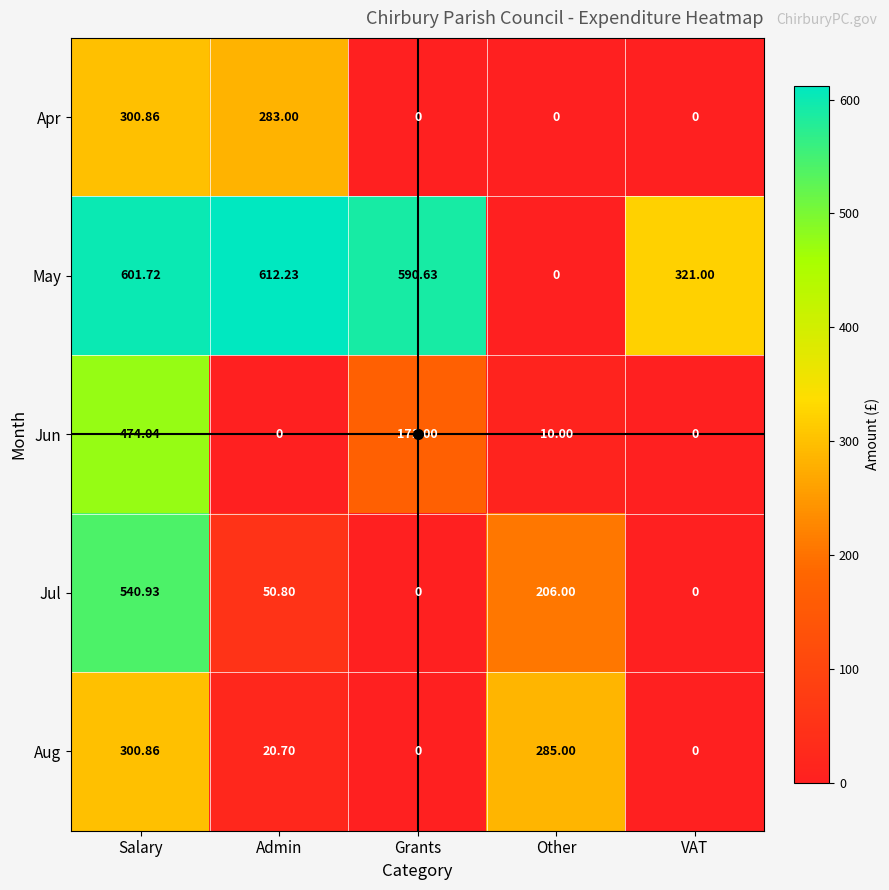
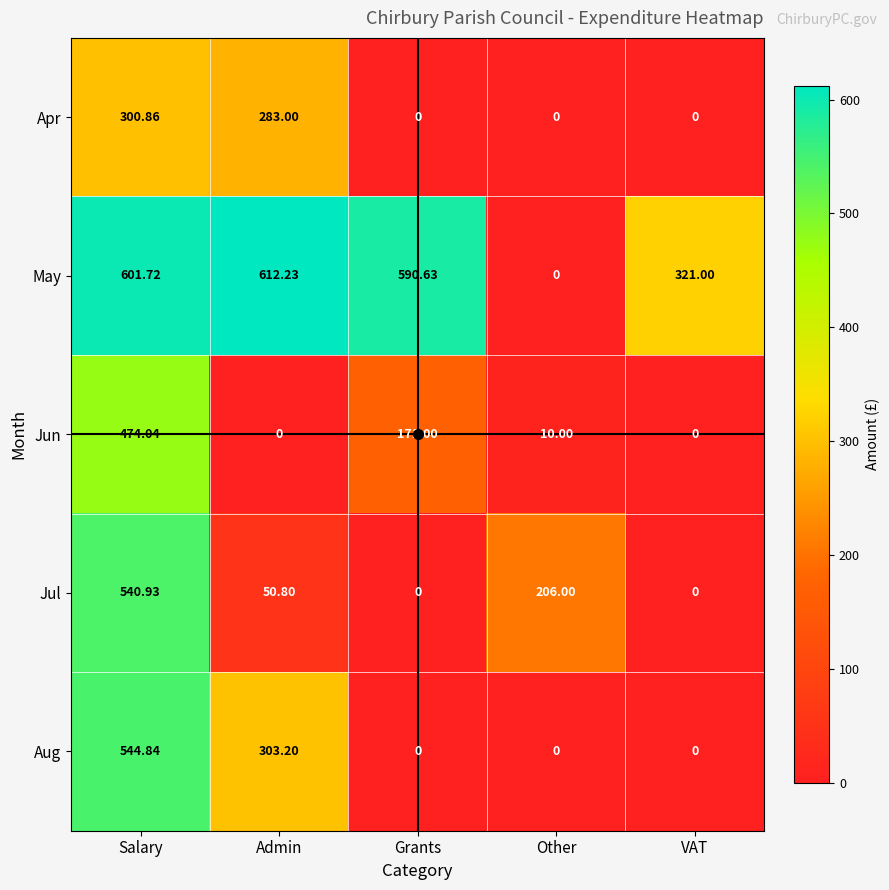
  {
    "Apr": {
      "Salary": 300.86,
      "Admin": 283.00,
      "Grants": 0,
      "Other": 0,
      "VAT": 0
    },
    "May": {
      "Salary": 601.72,
      "Admin": 612.23,
      "Grants": 590.63,
      "Other": 0,
      "VAT": 321.00
    },
    "Jun": {
      "Salary": 474.04,
      "Admin": 0,
      "Other": 10.00,
      "VAT": 0
    },
    "Jul": {
      "Salary": 540.93,
      "Admin": 50.80,
      "Grants": 0,
      "Other": 206.00,
      "VAT": 0
    },
    "Aug": {
-     "Salary": 300.86,
-     "Admin": 20.70,
+     "Salary": 544.84,
+     "Admin": 303.20,
      "Grants": 0,
-     "Other": 285.00,
+     "Other": 0,
      "VAT": 0
    }
  }
